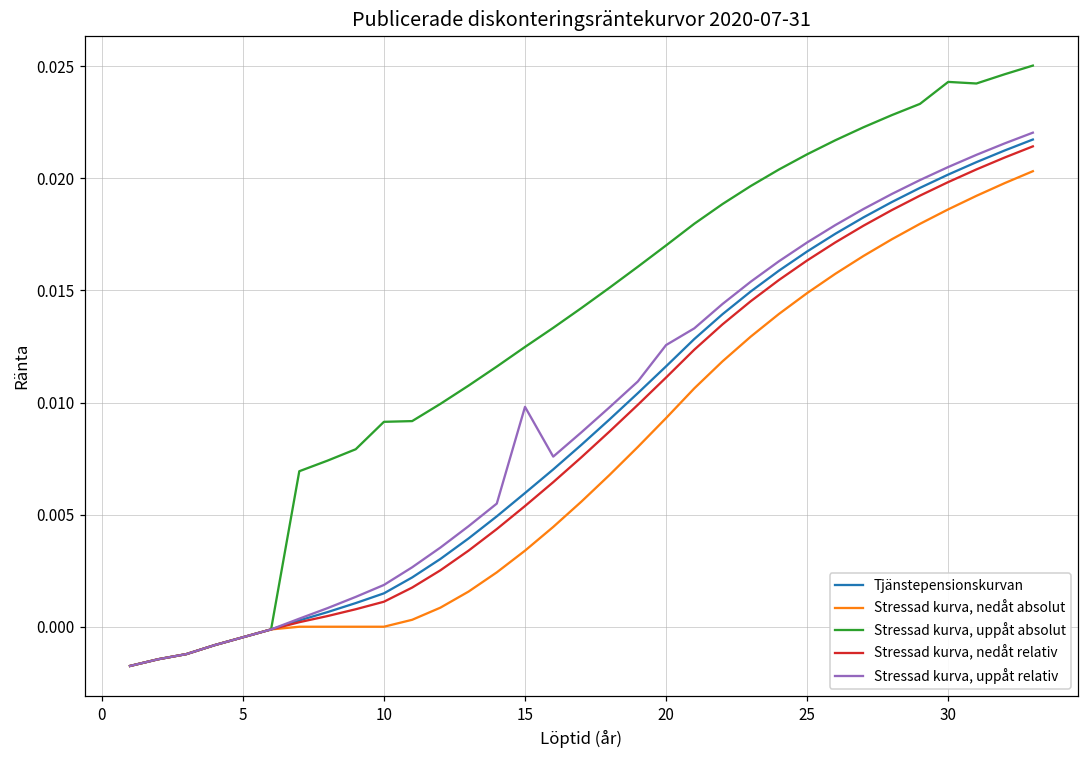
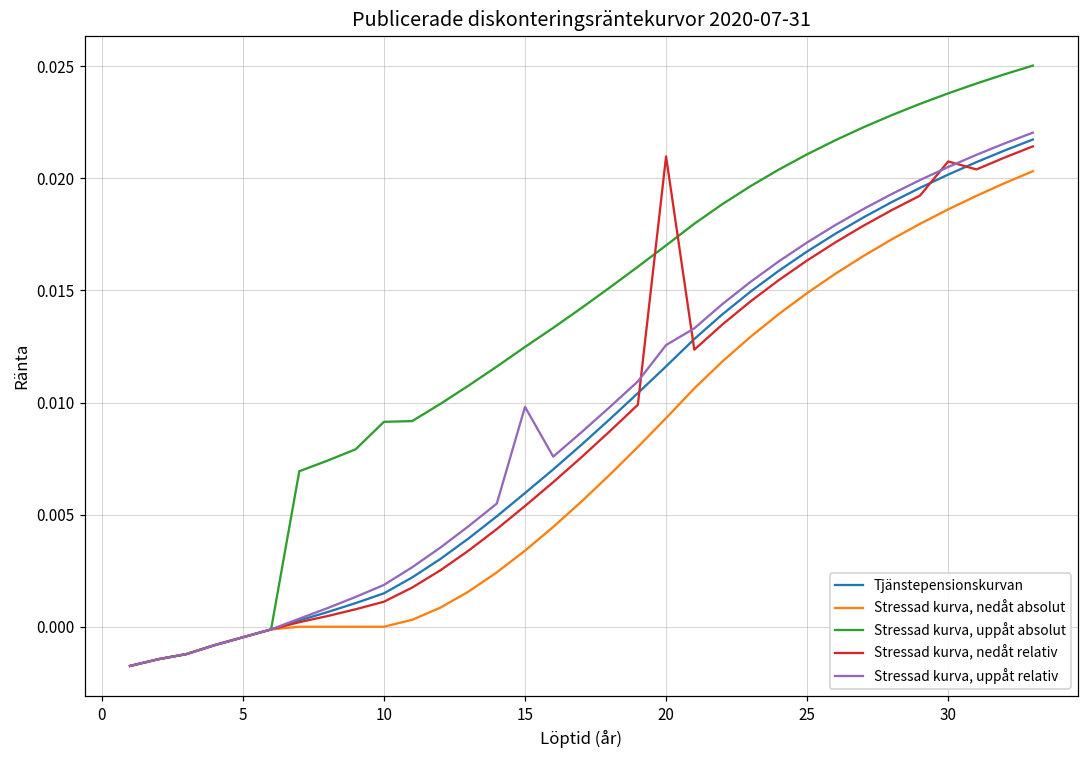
  {
    "Tjänstepensionskurvan": {
      "10": 0.0015,
      "15": 0.0060,
      "20": 0.0116,
      "25": 0.0167,
      "30": 0.0202
    },
    "Stressad kurva, nedåt absolut": {
      "10": 0.0000,
      "15": 0.0034,
      "20": 0.0093,
      "25": 0.0149,
      "30": 0.0186
    },
    "Stressad kurva, uppåt absolut": {
      "10": 0.0091,
      "15": 0.0125,
      "20": 0.0170,
      "25": 0.0211,
-     "30": 0.0243
+     "30": 0.0238
    },
    "Stressad kurva, nedåt relativ": {
      "10": 0.0011,
      "15": 0.0054,
-     "20": 0.0111,
+     "20": 0.0210,
      "25": 0.0163,
-     "30": 0.0198
+     "30": 0.0208
    },
    "Stressad kurva, uppåt relativ": {
      "10": 0.0019,
      "15": 0.0098,
      "20": 0.0126,
      "25": 0.0171,
      "30": 0.0205
    }
  }
